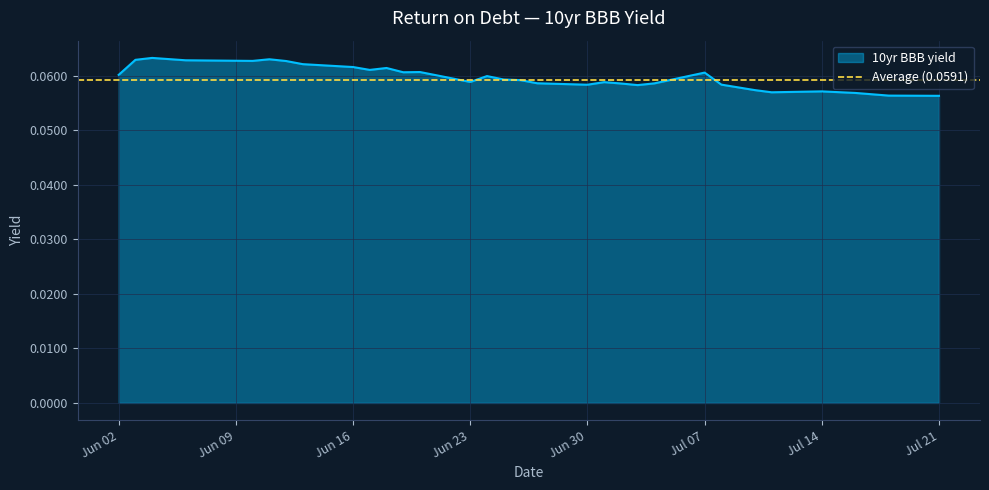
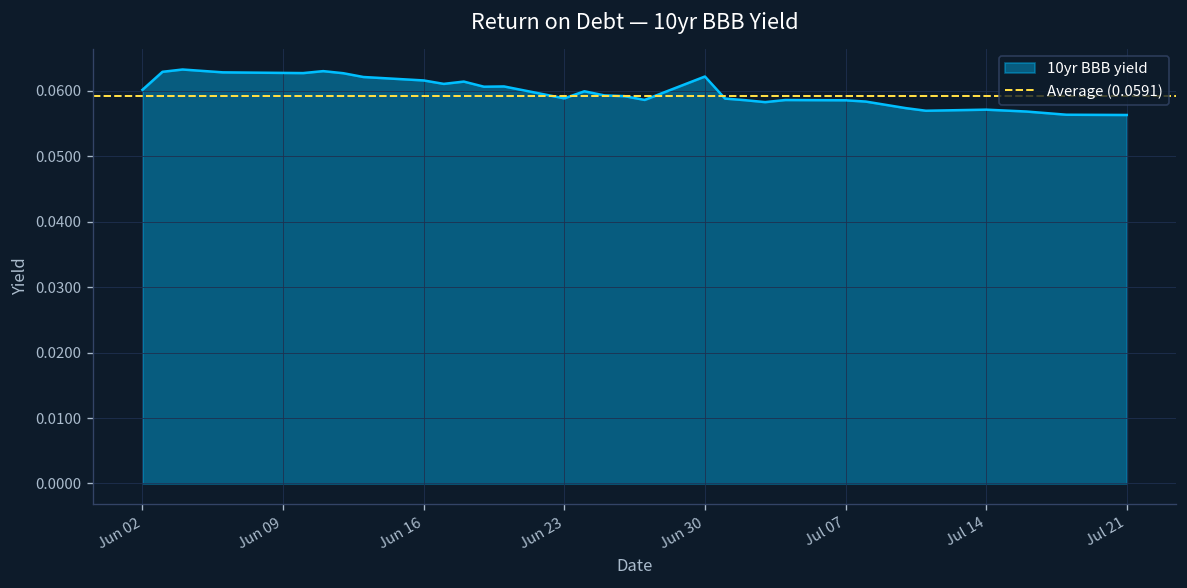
  {
    "Jun 02": 0.060,
    "Jun 16": 0.062,
    "Jun 23": 0.059,
-   "Jun 30": 0.058,
-   "Jul 07": 0.061,
+   "Jun 30": 0.062,
+   "Jul 07": 0.059,
    "Jul 14": 0.057,
    "Jul 21": 0.056
  }
